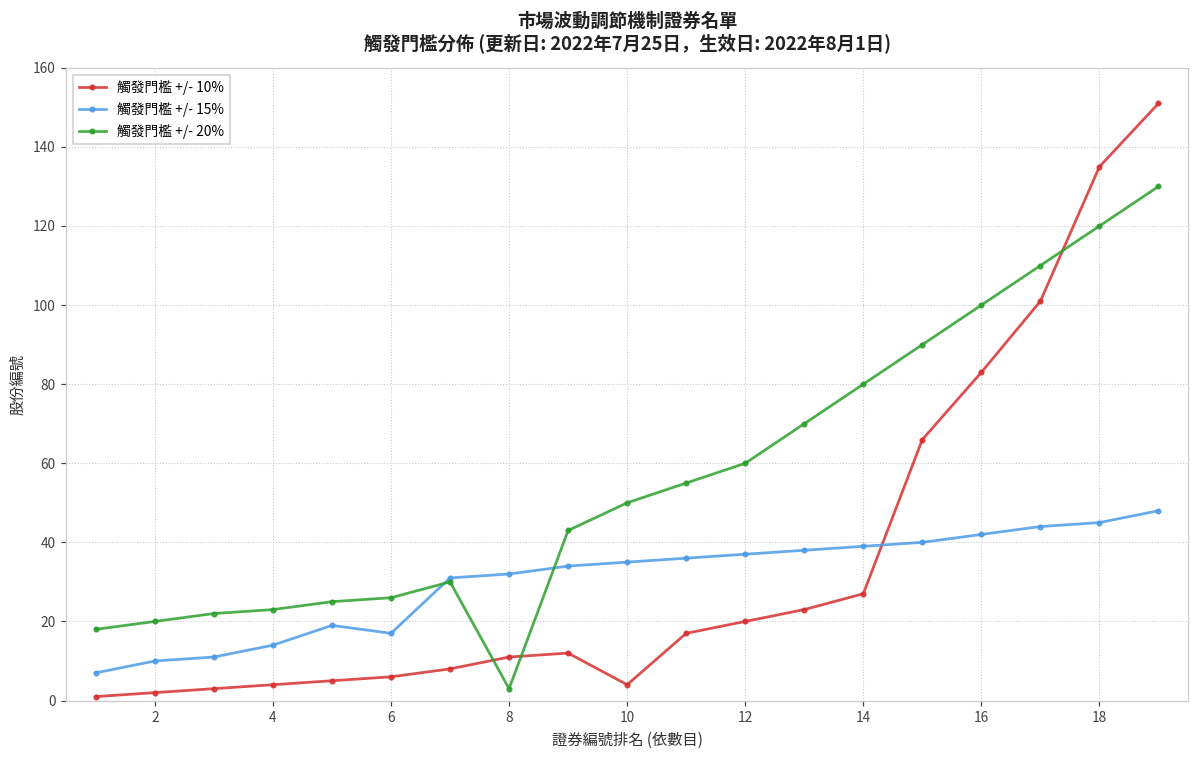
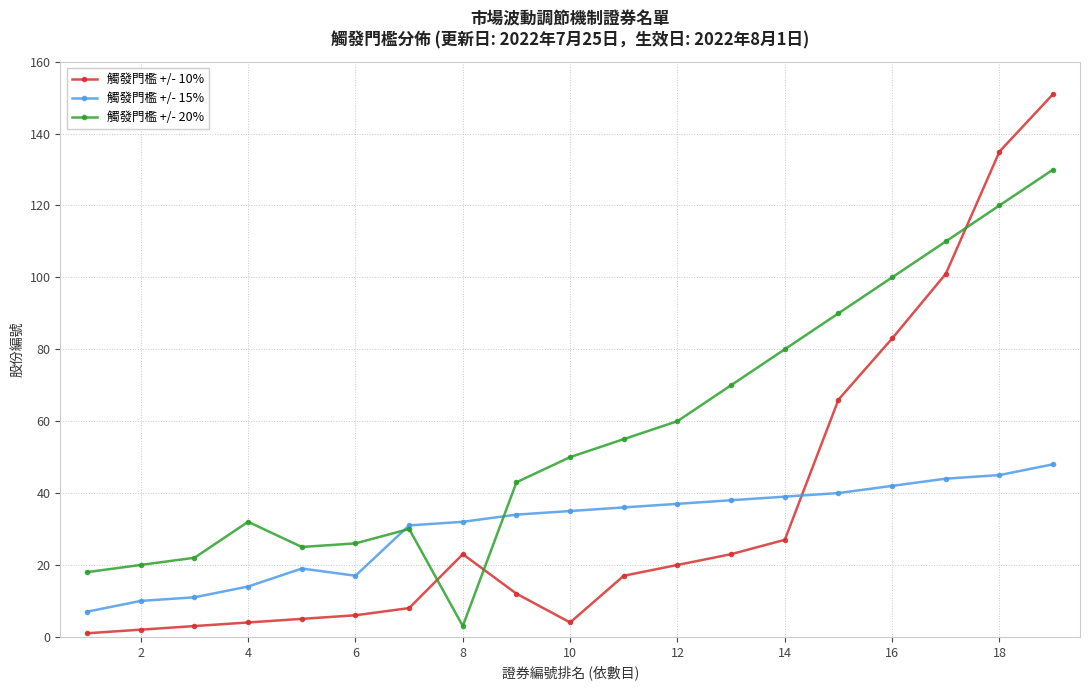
  {
    "觸發門檻 +/- 10%": {
      "2": 2,
      "4": 4,
      "6": 6,
-     "8": 11,
+     "8": 23,
      "10": 4,
      "12": 20,
      "14": 27,
      "16": 83,
      "18": 135
    },
    "觸發門檻 +/- 15%": {
      "2": 10,
      "4": 14,
      "6": 17,
      "8": 32,
      "10": 35,
      "12": 37,
      "14": 39,
      "16": 42,
      "18": 45
    },
    "觸發門檻 +/- 20%": {
      "2": 20,
-     "4": 23,
+     "4": 32,
      "6": 26,
      "8": 3,
      "10": 50,
      "12": 60,
      "14": 80,
      "16": 100,
      "18": 120
    }
  }
